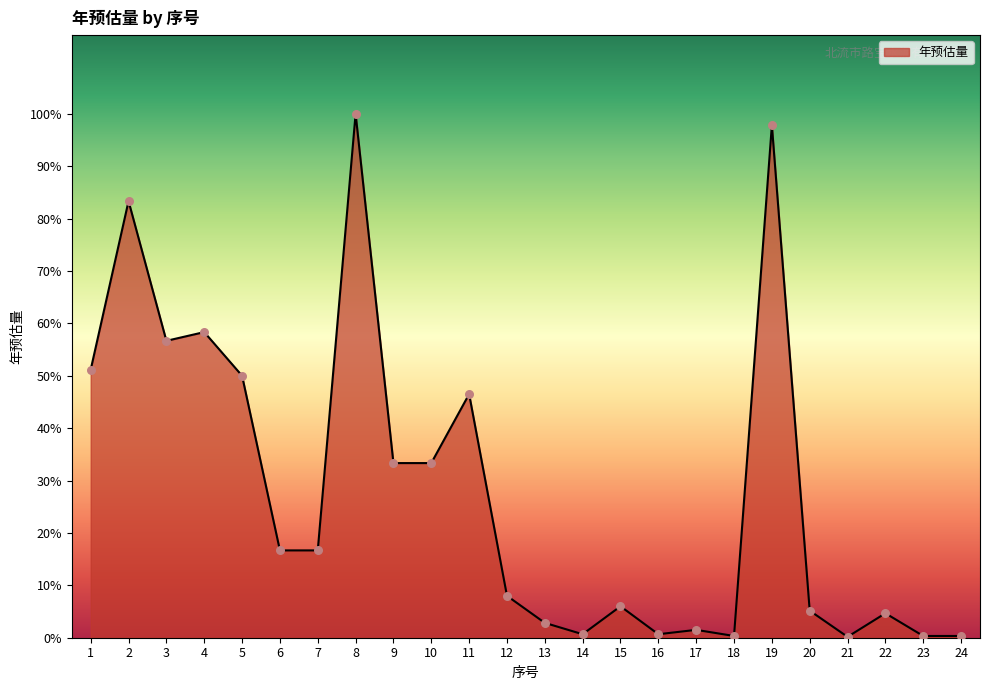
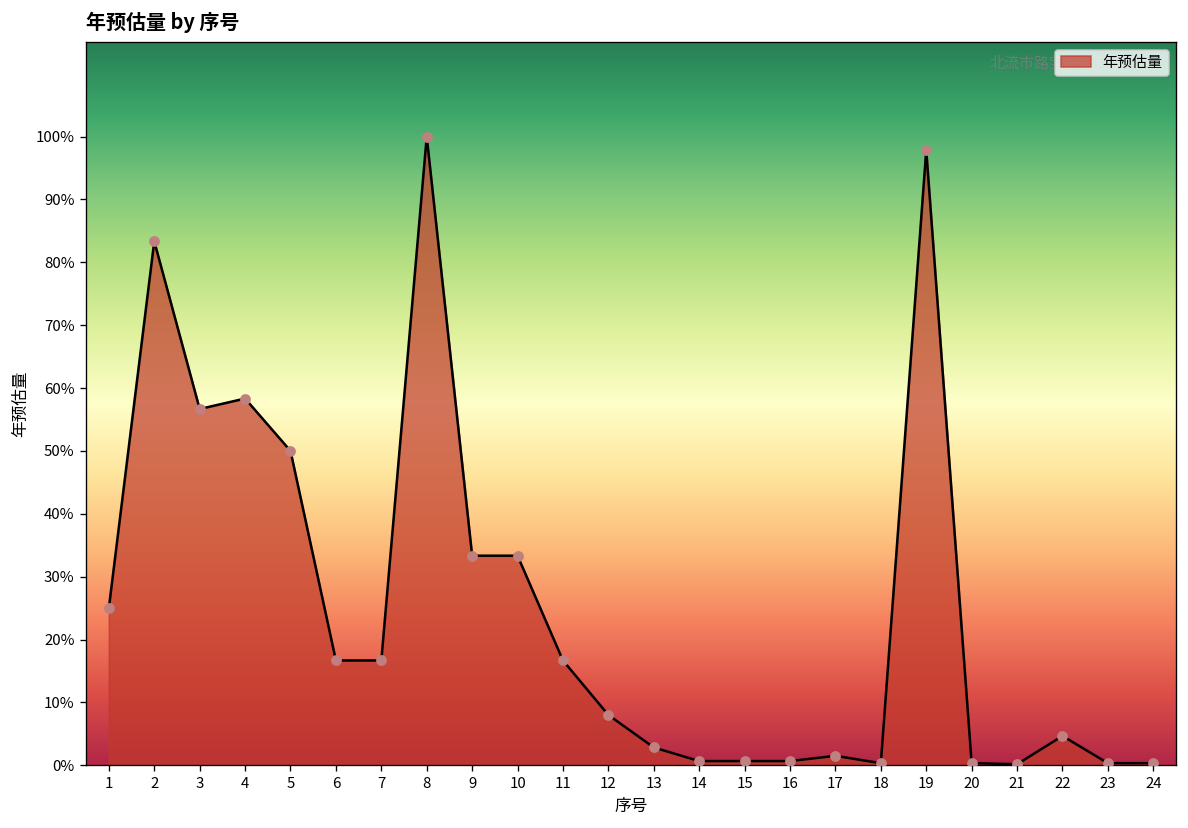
  {
-   "1": "51%",
+   "1": "25%",
    "2": "83%",
    "3": "57%",
    "4": "58%",
    "5": "50%",
    "6": "17%",
    "7": "17%",
    "8": "100%",
    "9": "33%",
    "10": "33%",
-   "11": "47%",
+   "11": "17%",
    "12": "8%",
    "13": "3%",
    "14": "1%",
-   "15": "6%",
+   "15": "1%",
    "16": "1%",
    "17": "2%",
    "18": "0%",
    "19": "98%",
-   "20": "5%",
+   "20": "0%",
    "21": "0%",
    "22": "5%",
    "23": "0%",
    "24": "0%"
  }
